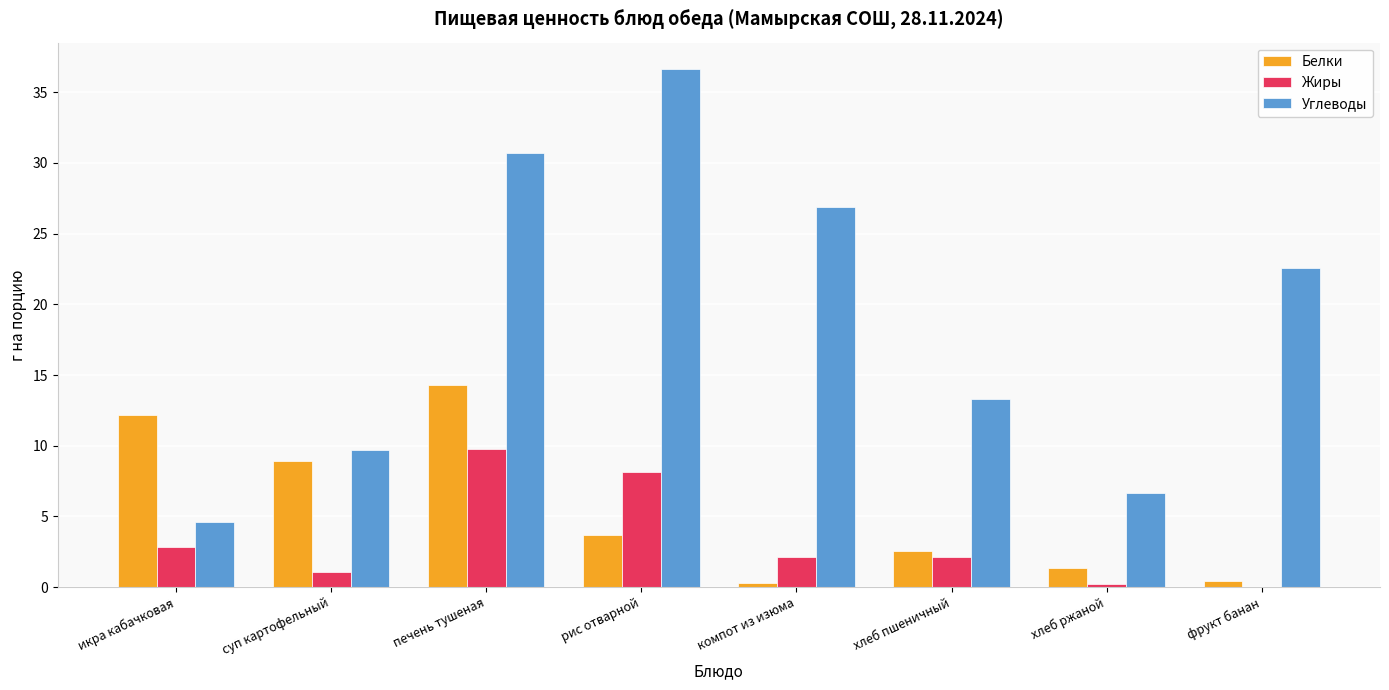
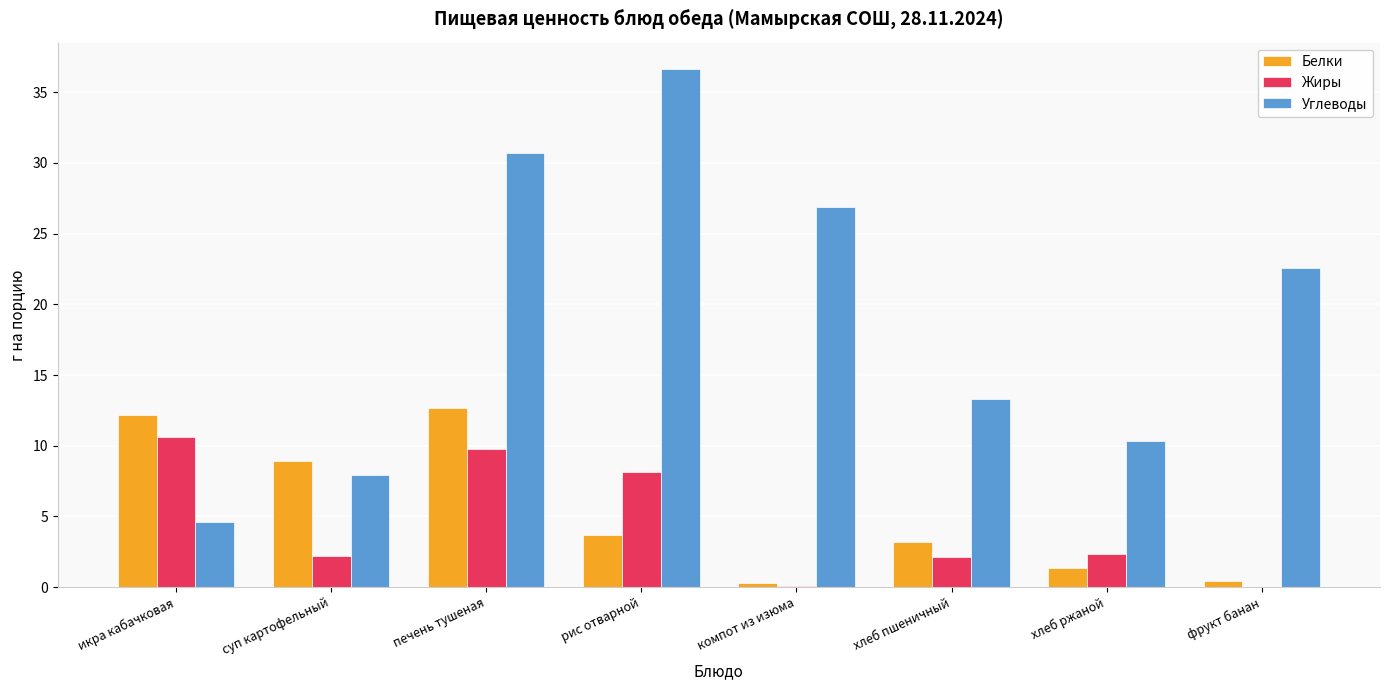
  {
    "Белки": {
      "икра кабачковая": 12.1,
      "суп картофельный": 9.0,
-     "печень тушеная": 14.3,
+     "печень тушеная": 12.7,
      "рис отварной": 3.7,
      "компот из изюма": 0.3,
-     "хлеб пшеничный": 2.5,
+     "хлеб пшеничный": 3.2,
      "хлеб ржаной": 1.3,
      "фрукт банан": 0.4
    },
    "Жиры": {
-     "икра кабачковая": 2.8,
-     "суп картофельный": 1.1,
+     "икра кабачковая": 10.6,
+     "суп картофельный": 2.2,
      "печень тушеная": 9.8,
      "рис отварной": 8.2,
-     "компот из изюма": 2.1,
+     "компот из изюма": 0.1,
      "хлеб пшеничный": 2.1,
-     "хлеб ржаной": 0.2,
+     "хлеб ржаной": 2.4,
      "фрукт банан": 0.0
    },
    "Углеводы": {
      "икра кабачковая": 4.6,
-     "суп картофельный": 9.7,
+     "суп картофельный": 8.0,
      "печень тушеная": 30.7,
      "рис отварной": 36.7,
      "компот из изюма": 26.9,
      "хлеб пшеничный": 13.3,
-     "хлеб ржаной": 6.7,
+     "хлеб ржаной": 10.3,
      "фрукт банан": 22.6
    }
  }
